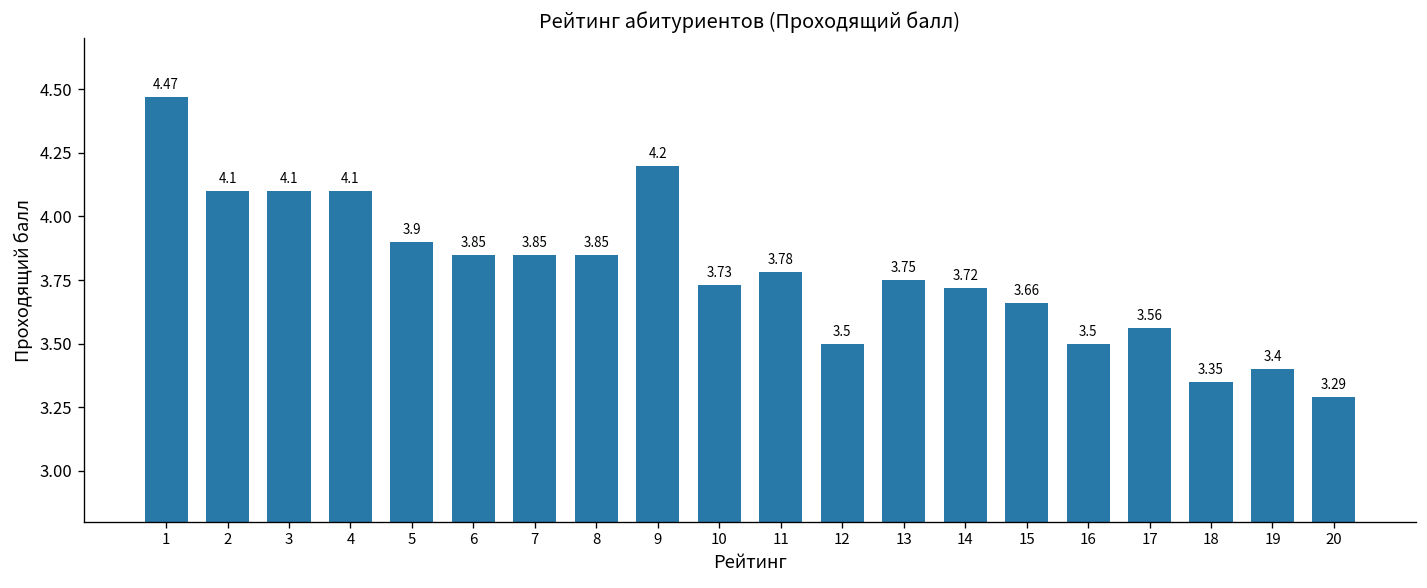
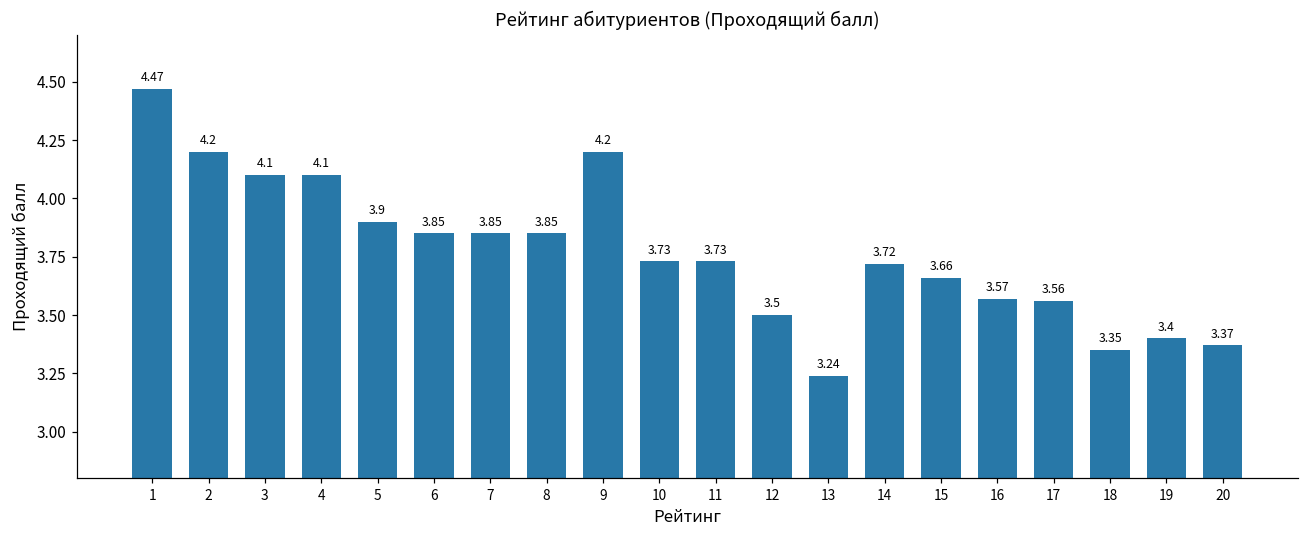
  {
    "1": 4.47,
-   "2": 4.1,
+   "2": 4.2,
    "3": 4.1,
    "4": 4.1,
    "5": 3.9,
    "6": 3.85,
    "7": 3.85,
    "8": 3.85,
    "9": 4.2,
    "10": 3.73,
-   "11": 3.78,
+   "11": 3.73,
    "12": 3.5,
-   "13": 3.75,
+   "13": 3.24,
    "14": 3.72,
    "15": 3.66,
-   "16": 3.5,
+   "16": 3.57,
    "17": 3.56,
    "18": 3.35,
    "19": 3.4,
-   "20": 3.29
+   "20": 3.37
  }
